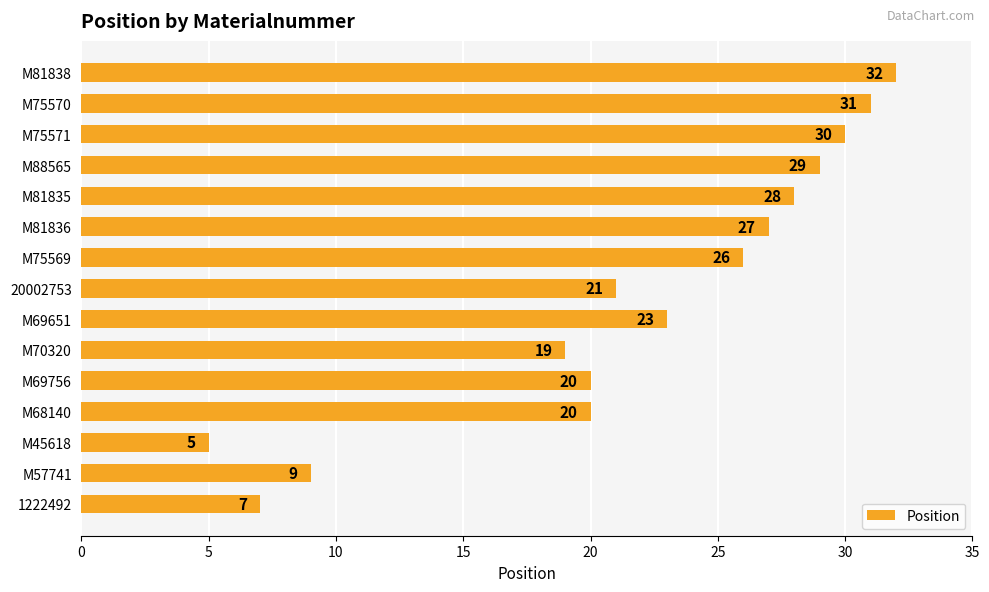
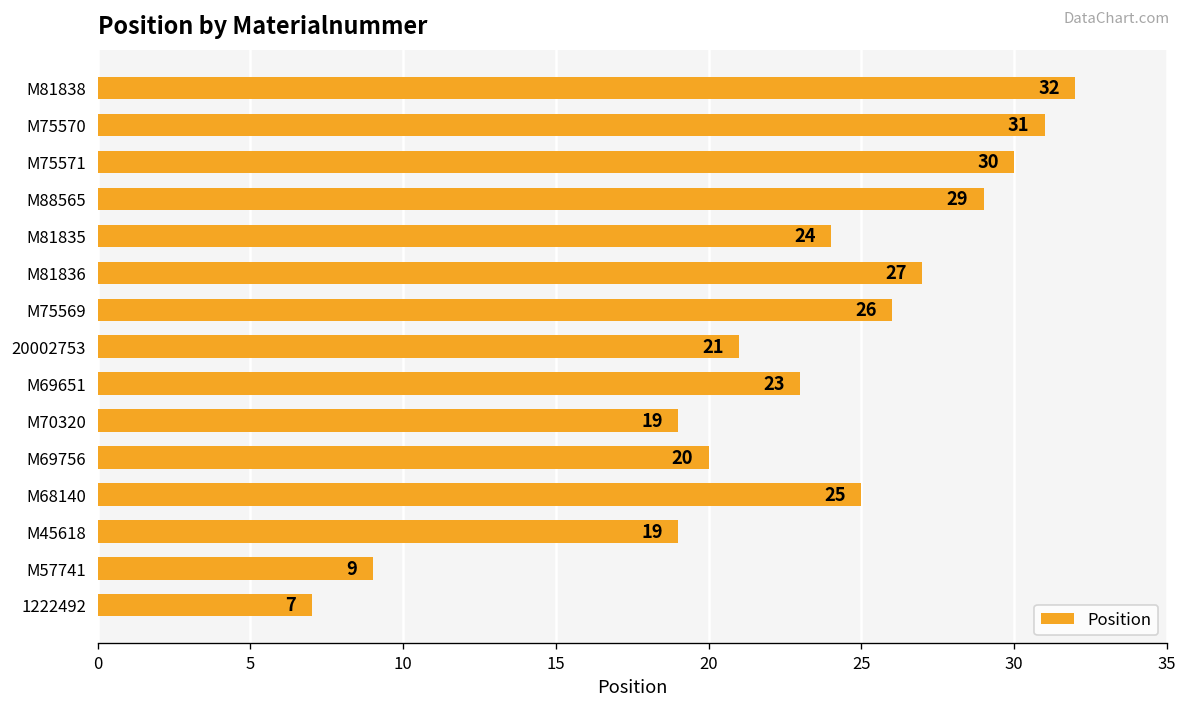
  {
    "M81838": 32,
    "M75570": 31,
    "M75571": 30,
    "M88565": 29,
-   "M81835": 28,
+   "M81835": 24,
    "M81836": 27,
    "M75569": 26,
    "20002753": 21,
    "M69651": 23,
    "M70320": 19,
    "M69756": 20,
-   "M68140": 20,
-   "M45618": 5,
+   "M68140": 25,
+   "M45618": 19,
    "M57741": 9,
    "1222492": 7
  }
